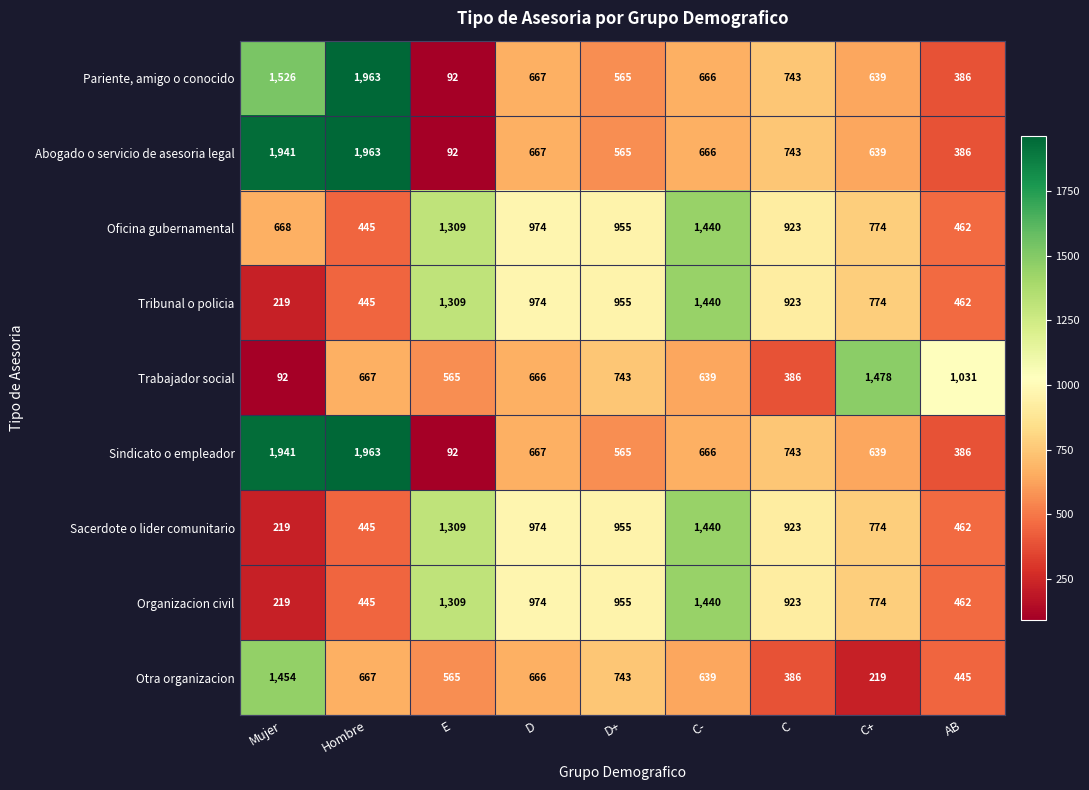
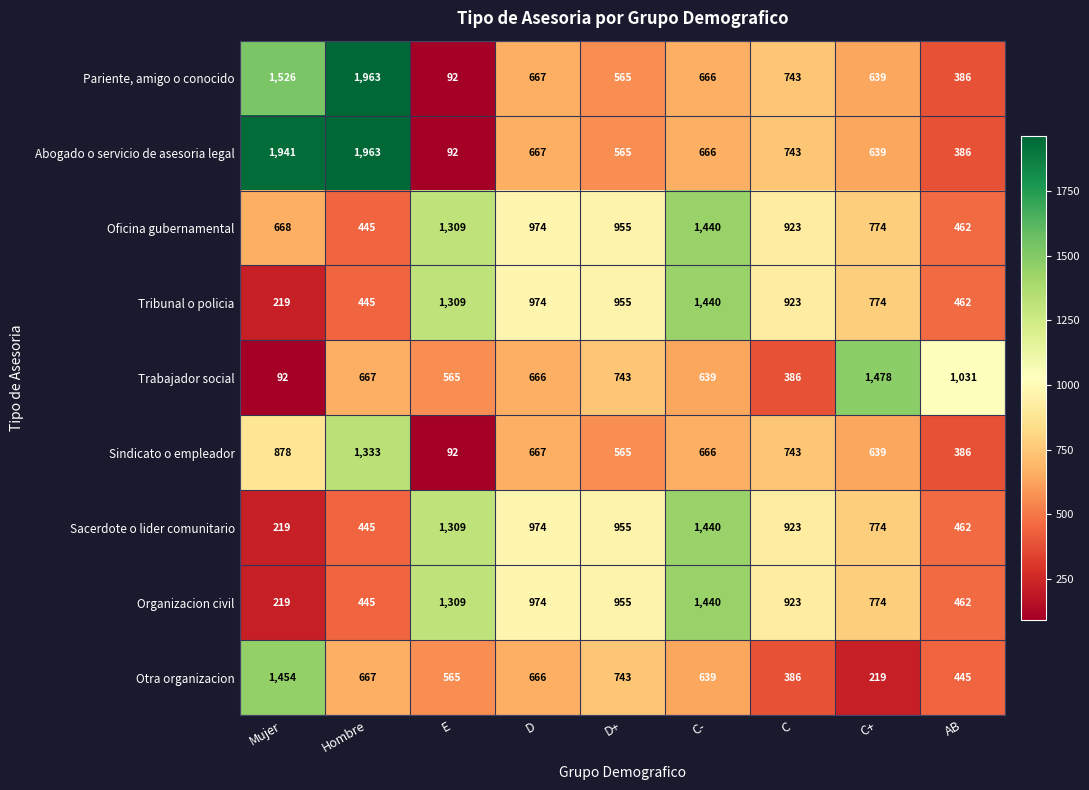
  {
    "Pariente, amigo o conocido": {
      "Mujer": "1,526",
      "Hombre": "1,963",
      "E": "92",
      "D": "667",
      "D+": "565",
      "C-": "666",
      "C": "743",
      "C+": "639",
      "AB": "386"
    },
    "Abogado o servicio de asesoria legal": {
      "Mujer": "1,941",
      "Hombre": "1,963",
      "E": "92",
      "D": "667",
      "D+": "565",
      "C-": "666",
      "C": "743",
      "C+": "639",
      "AB": "386"
    },
    "Oficina gubernamental": {
      "Mujer": "668",
      "Hombre": "445",
      "E": "1,309",
      "D": "974",
      "D+": "955",
      "C-": "1,440",
      "C": "923",
      "C+": "774",
      "AB": "462"
    },
    "Tribunal o policia": {
      "Mujer": "219",
      "Hombre": "445",
      "E": "1,309",
      "D": "974",
      "D+": "955",
      "C-": "1,440",
      "C": "923",
      "C+": "774",
      "AB": "462"
    },
    "Trabajador social": {
      "Mujer": "92",
      "Hombre": "667",
      "E": "565",
      "D": "666",
      "D+": "743",
      "C-": "639",
      "C": "386",
      "C+": "1,478",
      "AB": "1,031"
    },
    "Sindicato o empleador": {
-     "Mujer": "1,941",
-     "Hombre": "1,963",
+     "Mujer": "878",
+     "Hombre": "1,333",
      "E": "92",
      "D": "667",
      "D+": "565",
      "C-": "666",
      "C": "743",
      "C+": "639",
      "AB": "386"
    },
    "Sacerdote o lider comunitario": {
      "Mujer": "219",
      "Hombre": "445",
      "E": "1,309",
      "D": "974",
      "D+": "955",
      "C-": "1,440",
      "C": "923",
      "C+": "774",
      "AB": "462"
    },
    "Organizacion civil": {
      "Mujer": "219",
      "Hombre": "445",
      "E": "1,309",
      "D": "974",
      "D+": "955",
      "C-": "1,440",
      "C": "923",
      "C+": "774",
      "AB": "462"
    },
    "Otra organizacion": {
      "Mujer": "1,454",
      "Hombre": "667",
      "E": "565",
      "D": "666",
      "D+": "743",
      "C-": "639",
      "C": "386",
      "C+": "219",
      "AB": "445"
    }
  }
